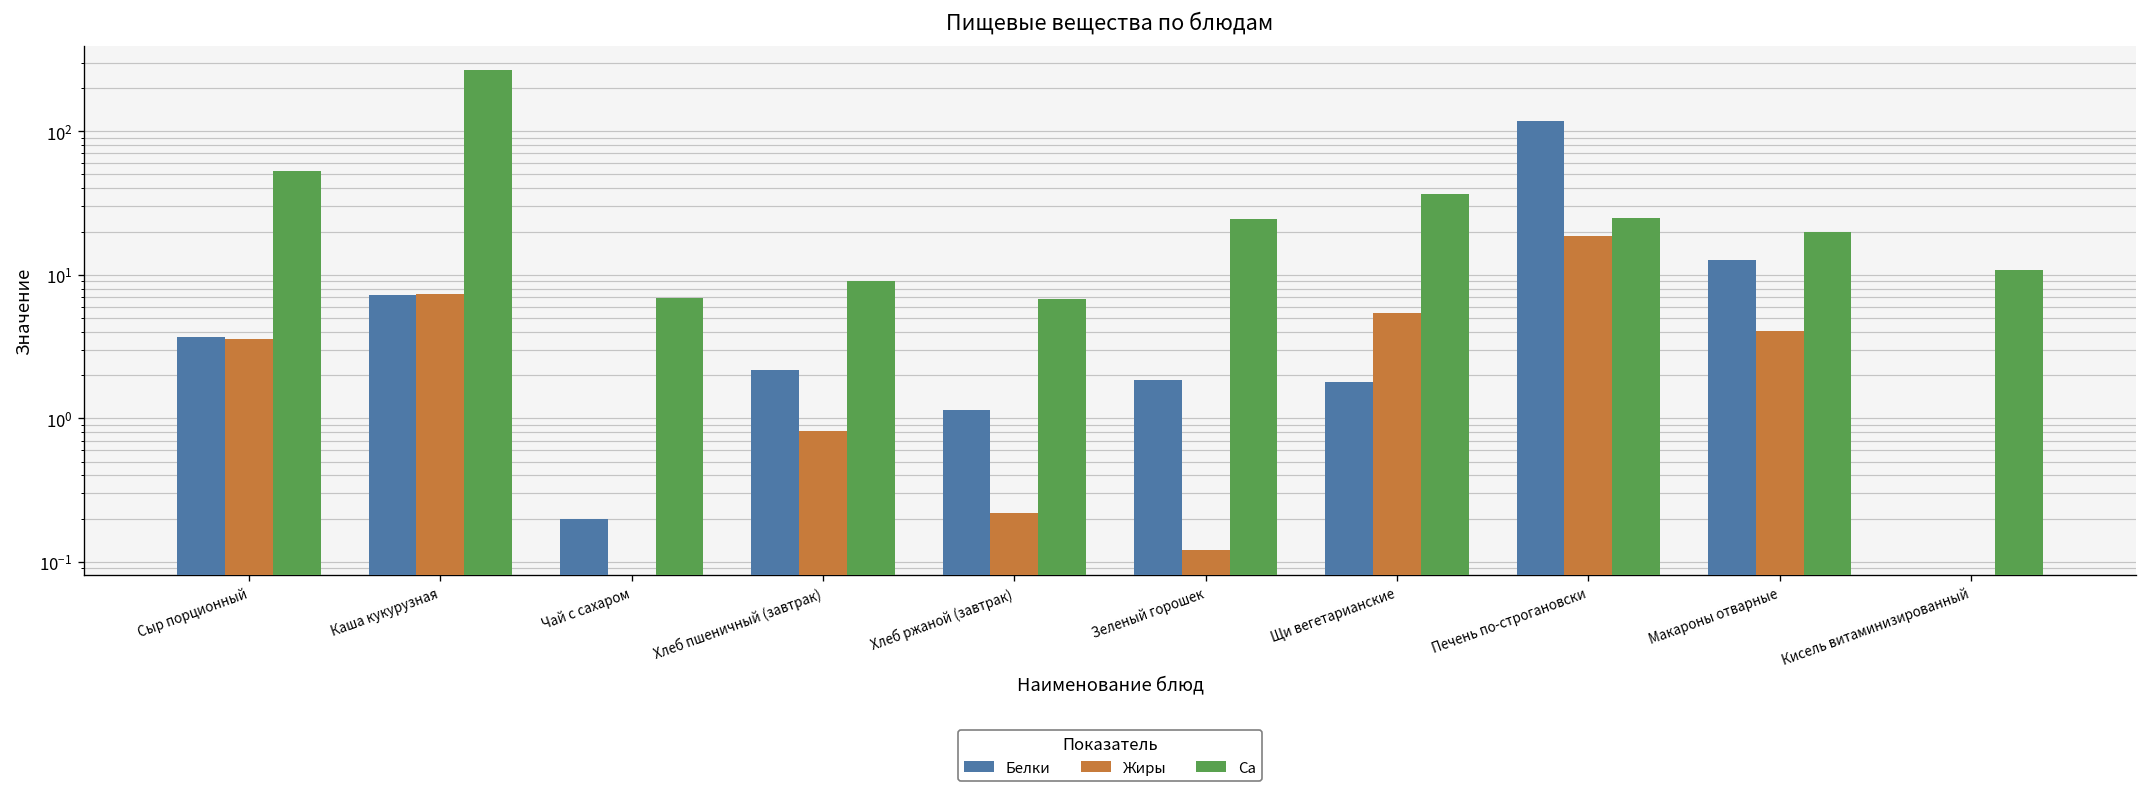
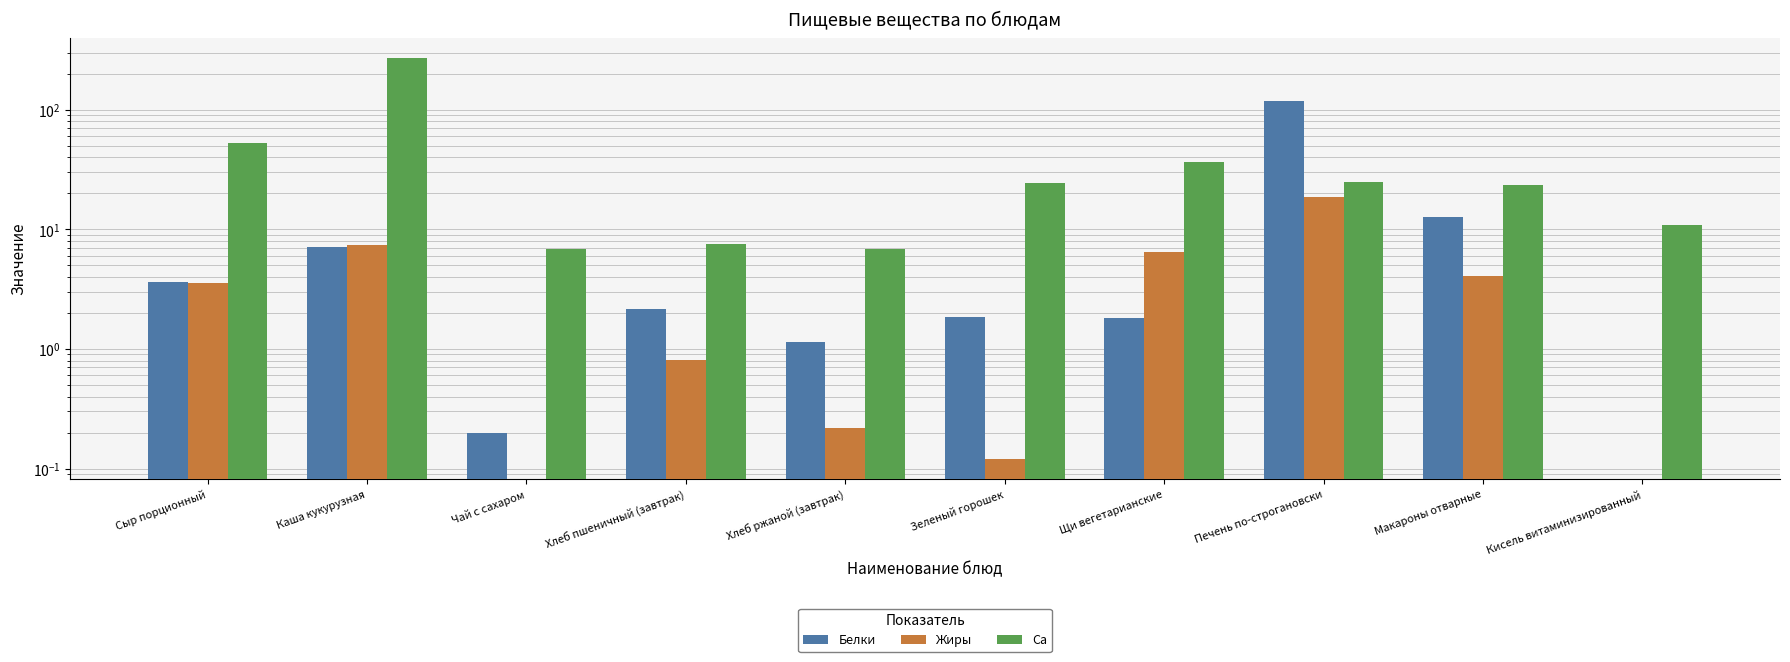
  {
    "Белки": {
      "Сыр порционный": 3.7,
      "Каша кукурузная": 7,
      "Чай с сахаром": 0.20,
      "Хлеб пшеничный (завтрак)": 2.2,
      "Хлеб ржаной (завтрак)": 1.1,
      "Зеленый горошек": 1.9,
      "Щи вегетарианские": 1.8,
      "Печень по-строгановски": 120,
      "Макароны отварные": 13
    },
    "Жиры": {
      "Сыр порционный": 3.5,
      "Каша кукурузная": 7,
      "Хлеб пшеничный (завтрак)": 0.8,
      "Хлеб ржаной (завтрак)": 0.22,
      "Зеленый горошек": 0.12,
-     "Щи вегетарианские": 5,
+     "Щи вегетарианские": 7,
      "Печень по-строгановски": 19,
      "Макароны отварные": 4
    },
    "Ca": {
      "Сыр порционный": 50,
      "Каша кукурузная": 270,
      "Чай с сахаром": 7,
-     "Хлеб пшеничный (завтрак)": 9,
+     "Хлеб пшеничный (завтрак)": 8,
      "Хлеб ржаной (завтрак)": 7,
      "Зеленый горошек": 25,
      "Щи вегетарианские": 37,
      "Печень по-строгановски": 25,
-     "Макароны отварные": 20,
+     "Макароны отварные": 24,
      "Кисель витаминизированный": 11
    }
  }
